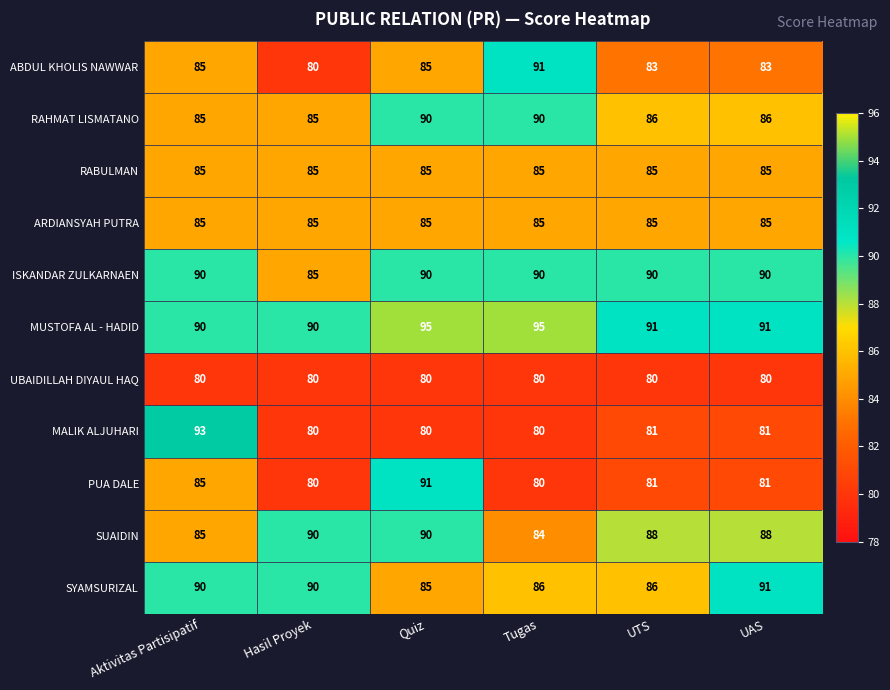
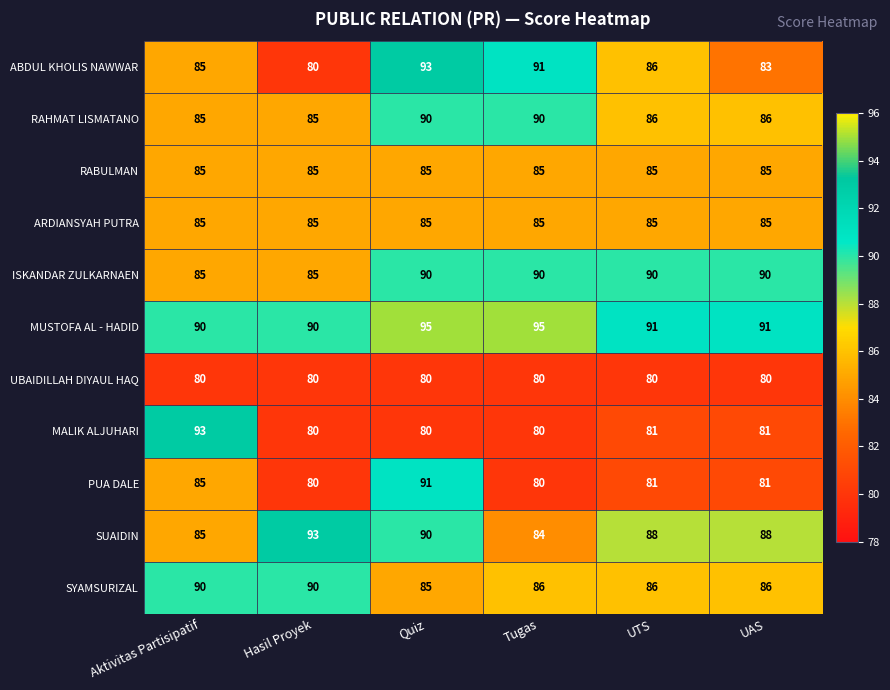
  {
    "ABDUL KHOLIS NAWWAR": {
      "Aktivitas Partisipatif": 85,
      "Hasil Proyek": 80,
-     "Quiz": 85,
+     "Quiz": 93,
      "Tugas": 91,
-     "UTS": 83,
+     "UTS": 86,
      "UAS": 83
    },
    "RAHMAT LISMATANO": {
      "Aktivitas Partisipatif": 85,
      "Hasil Proyek": 85,
      "Quiz": 90,
      "Tugas": 90,
      "UTS": 86,
      "UAS": 86
    },
    "RABULMAN": {
      "Aktivitas Partisipatif": 85,
      "Hasil Proyek": 85,
      "Quiz": 85,
      "Tugas": 85,
      "UTS": 85,
      "UAS": 85
    },
    "ARDIANSYAH PUTRA": {
      "Aktivitas Partisipatif": 85,
      "Hasil Proyek": 85,
      "Quiz": 85,
      "Tugas": 85,
      "UTS": 85,
      "UAS": 85
    },
    "ISKANDAR ZULKARNAEN": {
-     "Aktivitas Partisipatif": 90,
+     "Aktivitas Partisipatif": 85,
      "Hasil Proyek": 85,
      "Quiz": 90,
      "Tugas": 90,
      "UTS": 90,
      "UAS": 90
    },
    "MUSTOFA AL - HADID": {
      "Aktivitas Partisipatif": 90,
      "Hasil Proyek": 90,
      "Quiz": 95,
      "Tugas": 95,
      "UTS": 91,
      "UAS": 91
    },
    "UBAIDILLAH DIYAUL HAQ": {
      "Aktivitas Partisipatif": 80,
      "Hasil Proyek": 80,
      "Quiz": 80,
      "Tugas": 80,
      "UTS": 80,
      "UAS": 80
    },
    "MALIK ALJUHARI": {
      "Aktivitas Partisipatif": 93,
      "Hasil Proyek": 80,
      "Quiz": 80,
      "Tugas": 80,
      "UTS": 81,
      "UAS": 81
    },
    "PUA DALE": {
      "Aktivitas Partisipatif": 85,
      "Hasil Proyek": 80,
      "Quiz": 91,
      "Tugas": 80,
      "UTS": 81,
      "UAS": 81
    },
    "SUAIDIN": {
      "Aktivitas Partisipatif": 85,
-     "Hasil Proyek": 90,
+     "Hasil Proyek": 93,
      "Quiz": 90,
      "Tugas": 84,
      "UTS": 88,
      "UAS": 88
    },
    "SYAMSURIZAL": {
      "Aktivitas Partisipatif": 90,
      "Hasil Proyek": 90,
      "Quiz": 85,
      "Tugas": 86,
      "UTS": 86,
-     "UAS": 91
+     "UAS": 86
    }
  }
